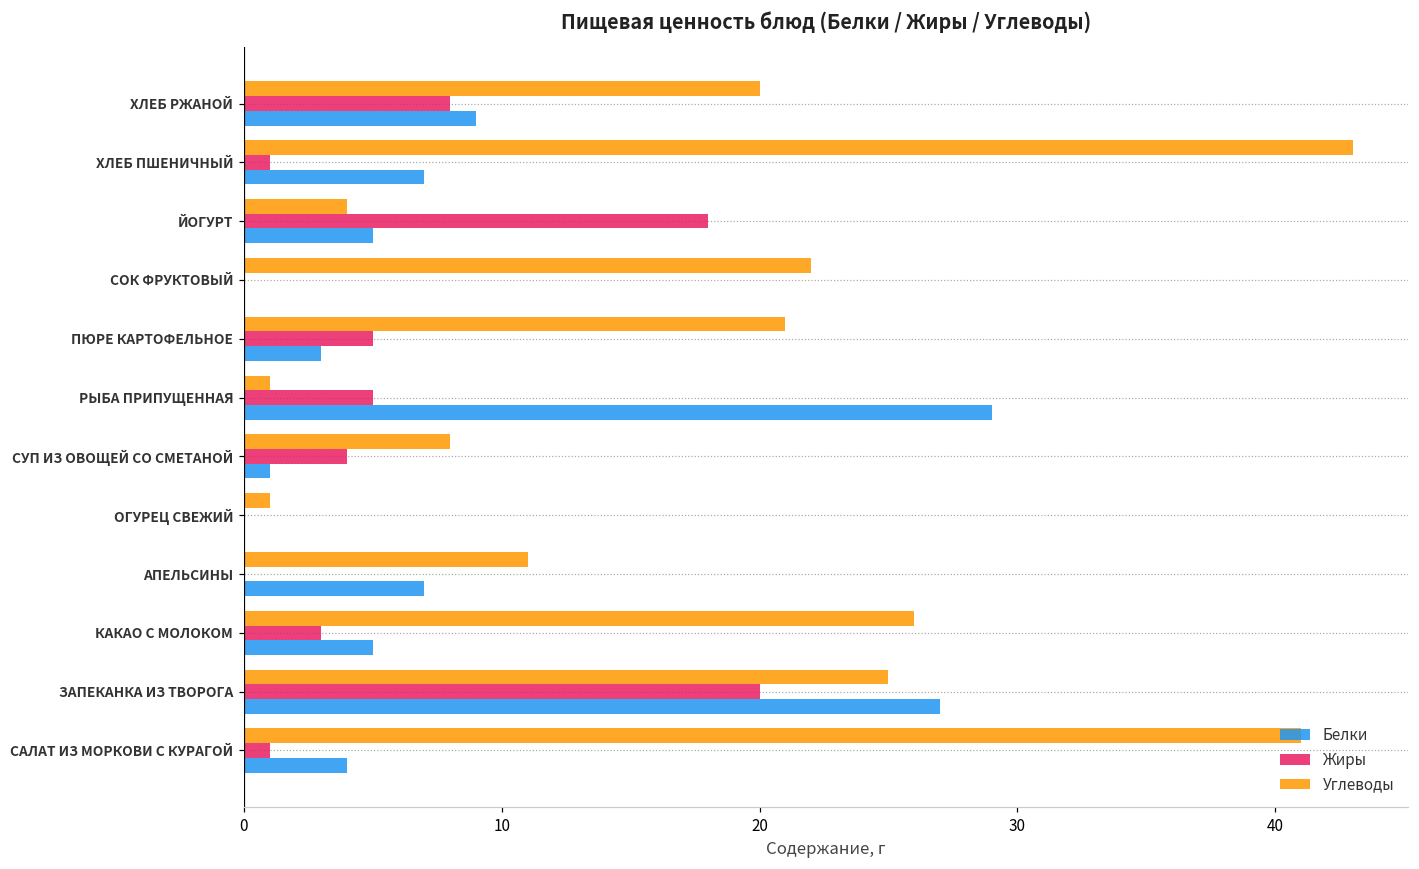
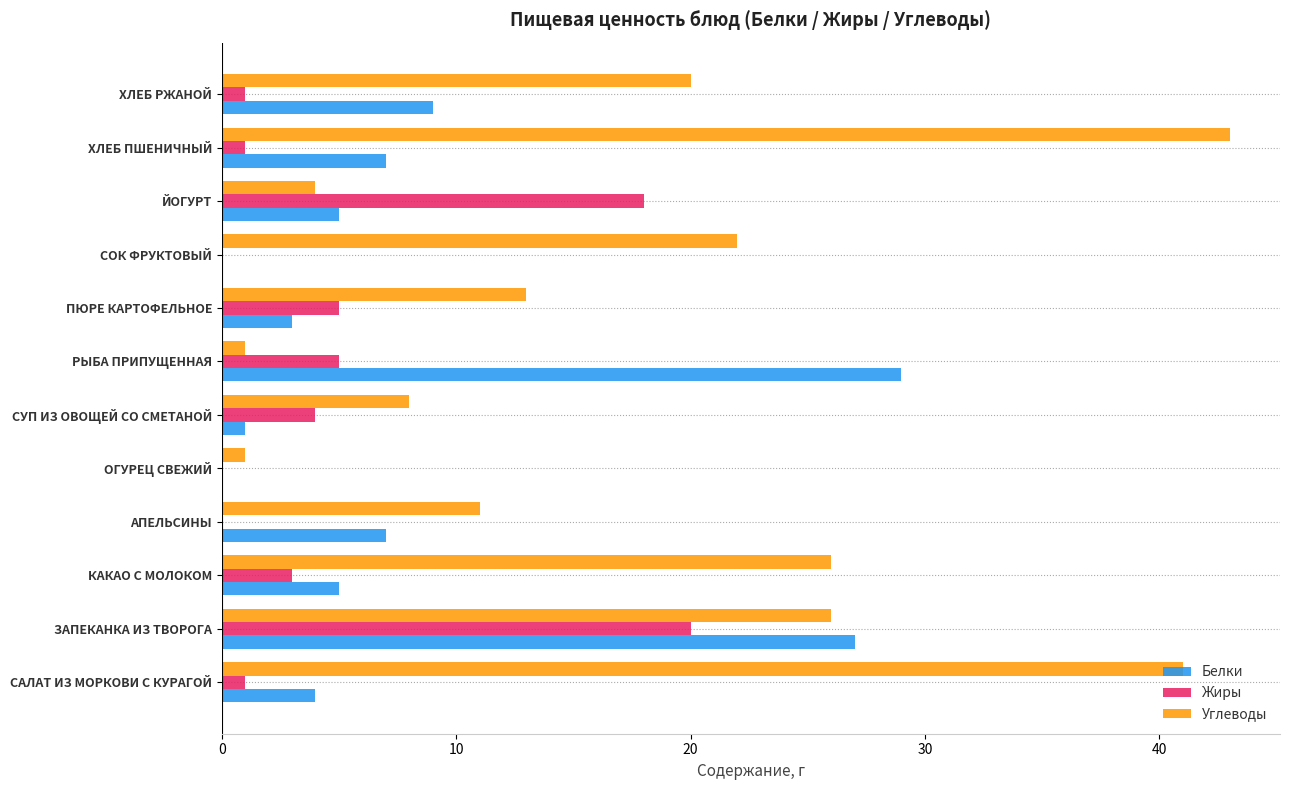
  {
    "Белки": {
      "ХЛЕБ РЖАНОЙ": 9,
      "ХЛЕБ ПШЕНИЧНЫЙ": 7,
      "ЙОГУРТ": 5,
      "СОК ФРУКТОВЫЙ": 0,
      "ПЮРЕ КАРТОФЕЛЬНОЕ": 3,
      "РЫБА ПРИПУЩЕННАЯ": 29,
      "СУП ИЗ ОВОЩЕЙ СО СМЕТАНОЙ": 1,
      "ОГУРЕЦ СВЕЖИЙ": 0,
      "АПЕЛЬСИНЫ": 7,
      "КАКАО С МОЛОКОМ": 5,
      "ЗАПЕКАНКА ИЗ ТВОРОГА": 27,
      "САЛАТ ИЗ МОРКОВИ С КУРАГОЙ": 4
    },
    "Жиры": {
-     "ХЛЕБ РЖАНОЙ": 8,
+     "ХЛЕБ РЖАНОЙ": 1,
      "ХЛЕБ ПШЕНИЧНЫЙ": 1,
      "ЙОГУРТ": 18,
      "СОК ФРУКТОВЫЙ": 0,
      "ПЮРЕ КАРТОФЕЛЬНОЕ": 5,
      "РЫБА ПРИПУЩЕННАЯ": 5,
      "СУП ИЗ ОВОЩЕЙ СО СМЕТАНОЙ": 4,
      "ОГУРЕЦ СВЕЖИЙ": 0,
      "АПЕЛЬСИНЫ": 0,
      "КАКАО С МОЛОКОМ": 3,
      "ЗАПЕКАНКА ИЗ ТВОРОГА": 20,
      "САЛАТ ИЗ МОРКОВИ С КУРАГОЙ": 1
    },
    "Углеводы": {
      "ХЛЕБ РЖАНОЙ": 20,
      "ХЛЕБ ПШЕНИЧНЫЙ": 43,
      "ЙОГУРТ": 4,
      "СОК ФРУКТОВЫЙ": 22,
-     "ПЮРЕ КАРТОФЕЛЬНОЕ": 21,
+     "ПЮРЕ КАРТОФЕЛЬНОЕ": 13,
      "РЫБА ПРИПУЩЕННАЯ": 1,
      "СУП ИЗ ОВОЩЕЙ СО СМЕТАНОЙ": 8,
      "ОГУРЕЦ СВЕЖИЙ": 1,
      "АПЕЛЬСИНЫ": 11,
      "КАКАО С МОЛОКОМ": 26,
-     "ЗАПЕКАНКА ИЗ ТВОРОГА": 25,
+     "ЗАПЕКАНКА ИЗ ТВОРОГА": 26,
      "САЛАТ ИЗ МОРКОВИ С КУРАГОЙ": 41
    }
  }
